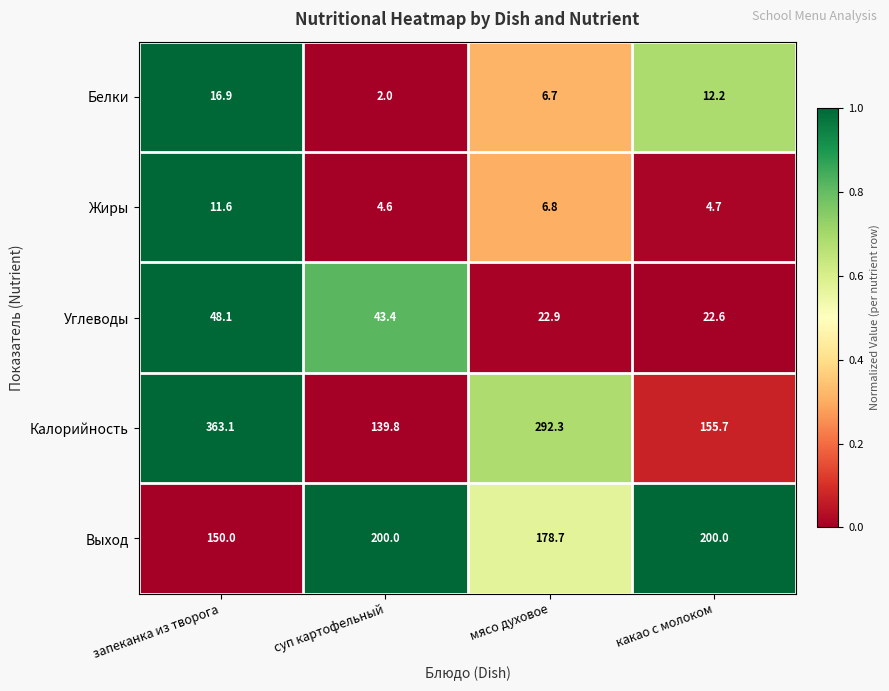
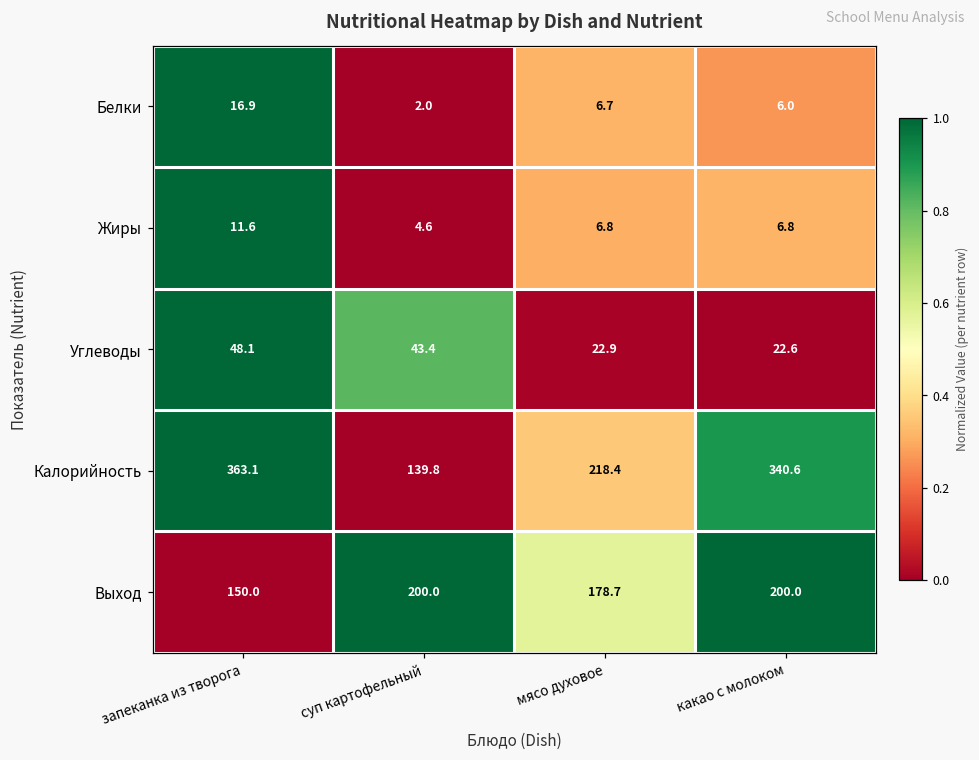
  {
    "Белки": {
      "запеканка из творога": 16.9,
      "суп картофельный": 2.0,
      "мясо духовое": 6.7,
-     "какао с молоком": 12.2
+     "какао с молоком": 6.0
    },
    "Жиры": {
      "запеканка из творога": 11.6,
      "суп картофельный": 4.6,
      "мясо духовое": 6.8,
-     "какао с молоком": 4.7
+     "какао с молоком": 6.8
    },
    "Углеводы": {
      "запеканка из творога": 48.1,
      "суп картофельный": 43.4,
      "мясо духовое": 22.9,
      "какао с молоком": 22.6
    },
    "Калорийность": {
      "запеканка из творога": 363.1,
      "суп картофельный": 139.8,
-     "мясо духовое": 292.3,
-     "какао с молоком": 155.7
+     "мясо духовое": 218.4,
+     "какао с молоком": 340.6
    },
    "Выход": {
      "запеканка из творога": 150.0,
      "суп картофельный": 200.0,
      "мясо духовое": 178.7,
      "какао с молоком": 200.0
    }
  }
